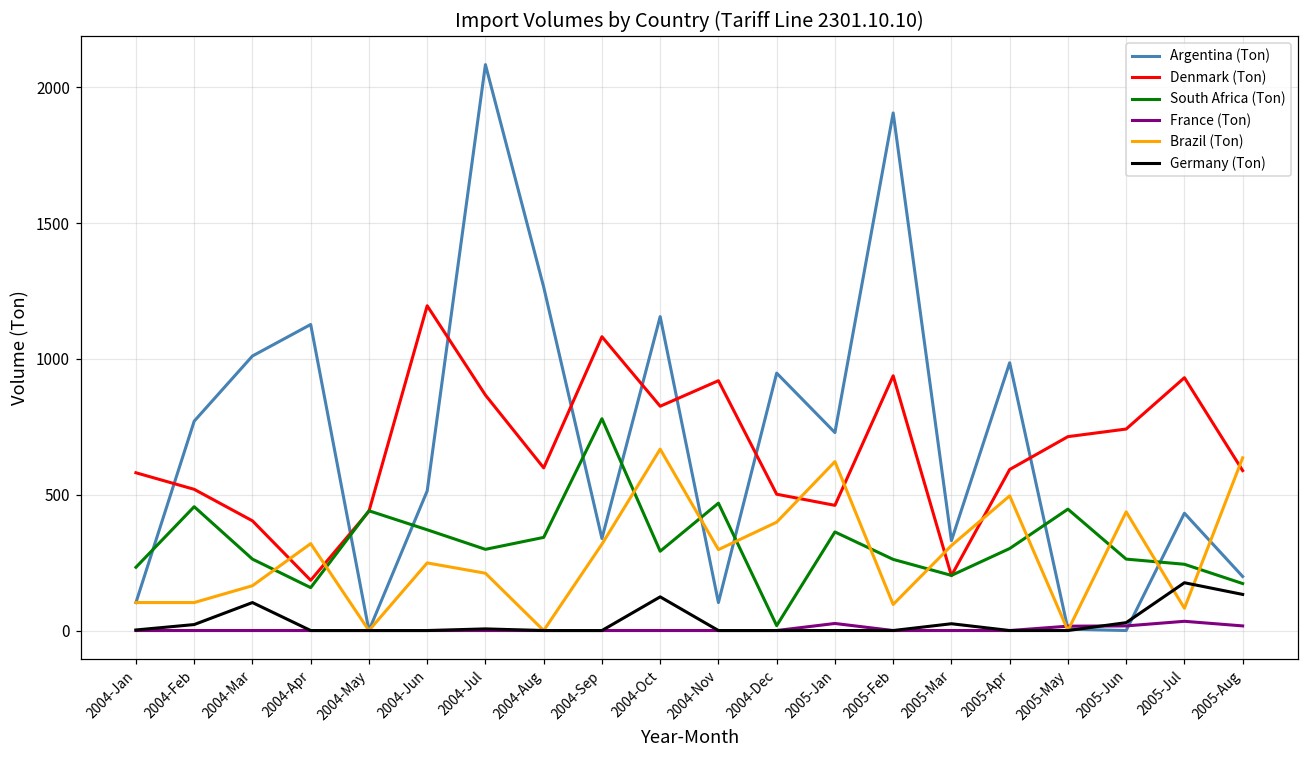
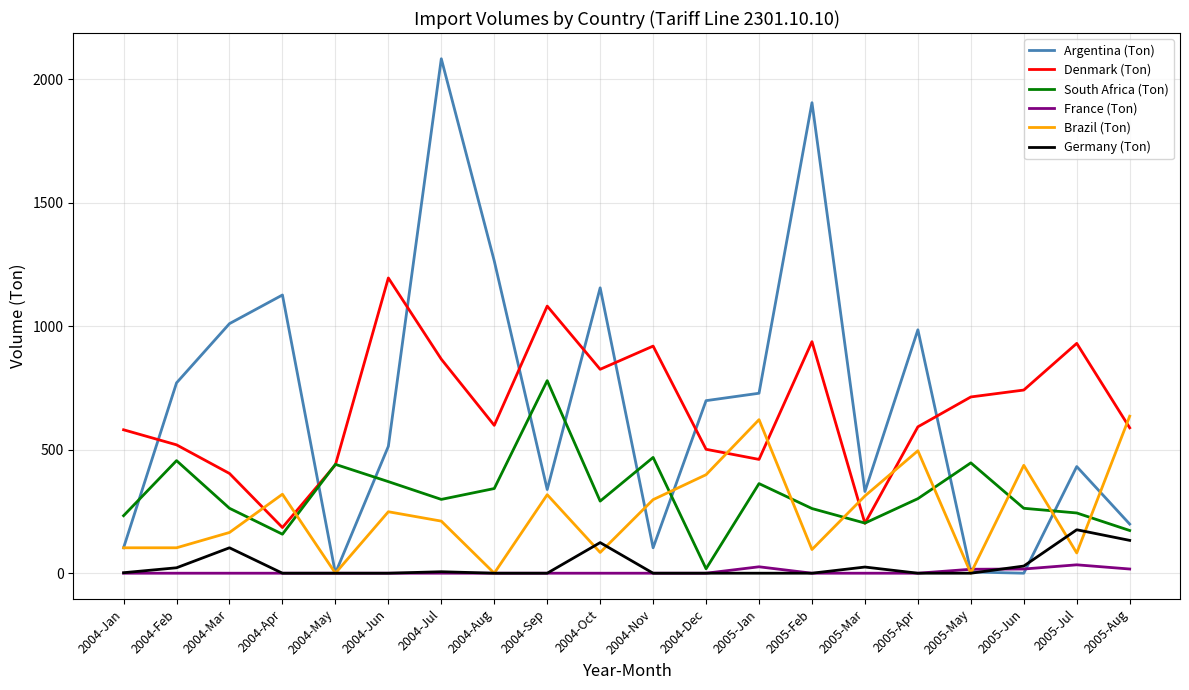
  {
    "Argentina (Ton)": {
      "2004-Feb": 770,
      "2004-Mar": 1010,
      "2004-Apr": 1130,
      "2004-Jun": 510,
      "2004-Jul": 2080,
      "2004-Aug": 1270,
      "2004-Sep": 340,
      "2004-Oct": 1160,
      "2004-Nov": 100,
-     "2004-Dec": 950,
+     "2004-Dec": 700,
      "2005-Jan": 730,
      "2005-Feb": 1910,
      "2005-Mar": 330,
      "2005-Apr": 990,
      "2005-Jun": 0,
      "2005-Jul": 430,
      "2005-Aug": 200
    },
    "Denmark (Ton)": {
      "2004-Jan": 580,
      "2004-Feb": 520,
      "2004-Mar": 400,
      "2004-Apr": 190,
      "2004-Jun": 1200,
      "2004-Jul": 870,
      "2004-Aug": 600,
      "2004-Sep": 1080,
      "2004-Oct": 830,
      "2004-Nov": 920,
      "2004-Dec": 500,
      "2005-Jan": 460,
      "2005-Feb": 940,
      "2005-Apr": 590,
      "2005-May": 710,
      "2005-Jun": 740,
      "2005-Jul": 930,
      "2005-Aug": 590
    },
    "South Africa (Ton)": {
      "2004-Jan": 230,
      "2004-Feb": 460,
      "2004-Mar": 260,
      "2004-Apr": 160,
      "2004-Jun": 370,
      "2004-Jul": 300,
      "2004-Aug": 340,
      "2004-Sep": 780,
      "2004-Oct": 290,
      "2004-Nov": 470,
      "2004-Dec": 20,
      "2005-Jan": 360,
      "2005-Feb": 260,
      "2005-Apr": 300,
      "2005-May": 450,
      "2005-Jun": 260,
      "2005-Jul": 240,
      "2005-Aug": 170
    },
    "France (Ton)": {
      "2004-Feb": 0,
      "2004-Mar": 0,
      "2004-Oct": 0,
      "2005-Jan": 30,
      "2005-Mar": 0,
      "2005-May": 20,
      "2005-Jun": 20,
      "2005-Jul": 30,
      "2005-Aug": 20
    },
    "Brazil (Ton)": {
      "2004-Feb": 100,
      "2004-Mar": 170,
      "2004-Apr": 320,
      "2004-Jun": 250,
      "2004-Jul": 210,
      "2004-Sep": 320,
-     "2004-Oct": 670,
+     "2004-Oct": 80,
      "2004-Nov": 300,
      "2004-Dec": 400,
      "2005-Jan": 620,
      "2005-Feb": 100,
      "2005-Mar": 310,
      "2005-Apr": 500,
      "2005-Jun": 440,
      "2005-Jul": 80,
      "2005-Aug": 640
    },
    "Germany (Ton)": {
      "2004-Feb": 20,
      "2004-Mar": 100,
      "2004-Oct": 120,
      "2005-Jan": 0,
      "2005-Mar": 30,
      "2005-Jun": 30,
      "2005-Jul": 180,
      "2005-Aug": 130
    }
  }
